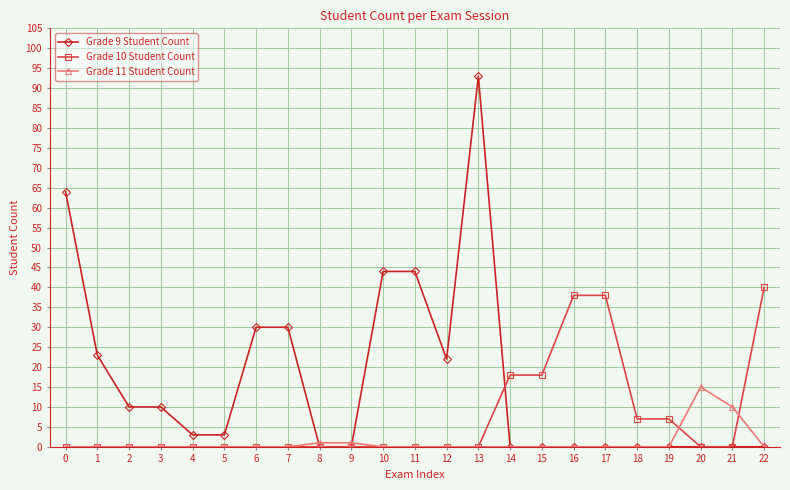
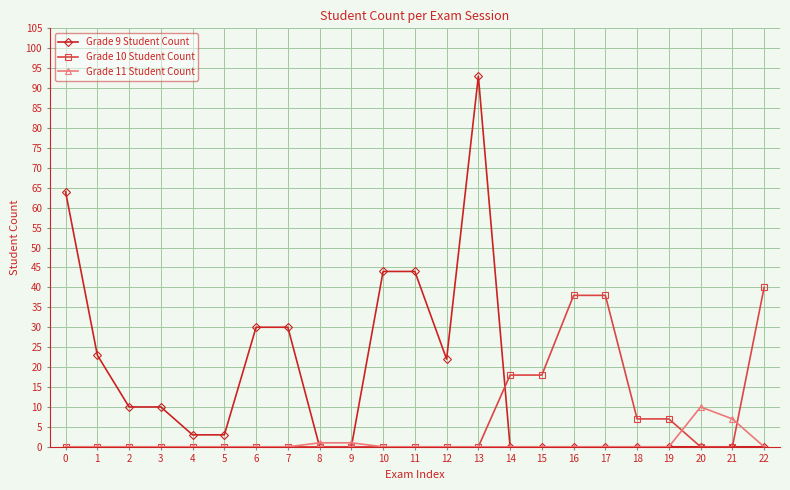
  {
    "Grade 11 Student Count": {
      "8": 1,
      "9": 1,
-     "20": 15,
-     "21": 10
+     "20": 10,
+     "21": 7
    }
  }
